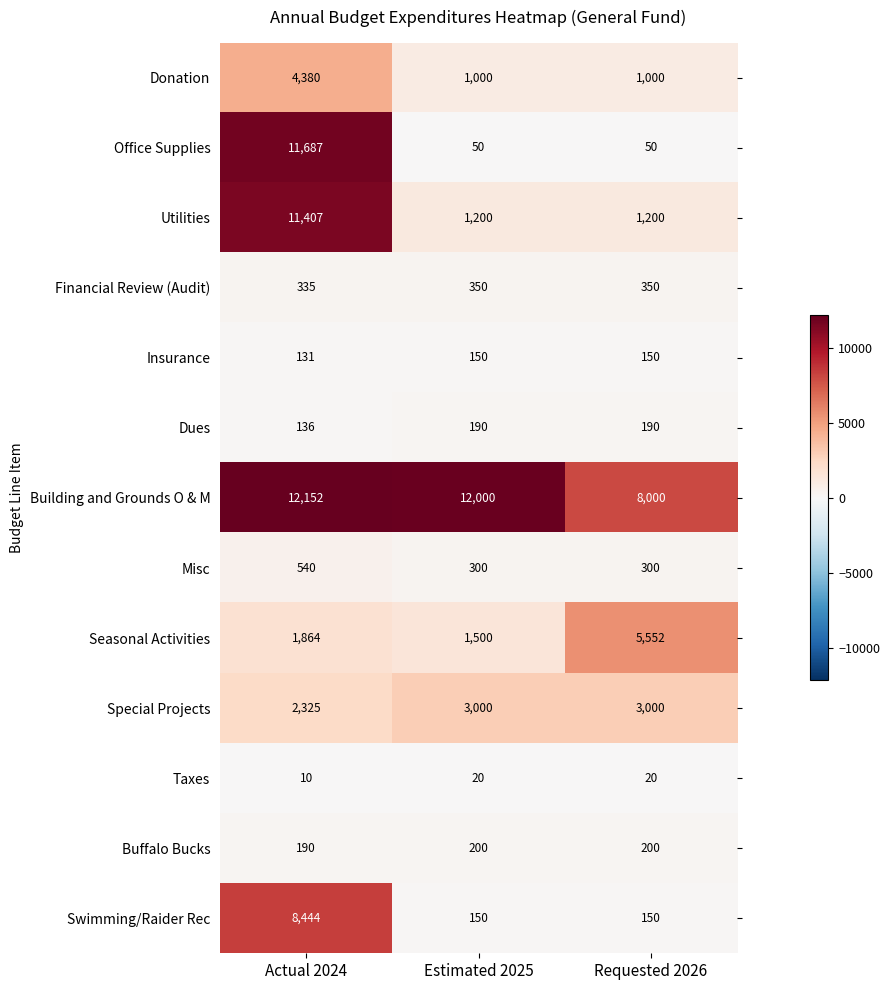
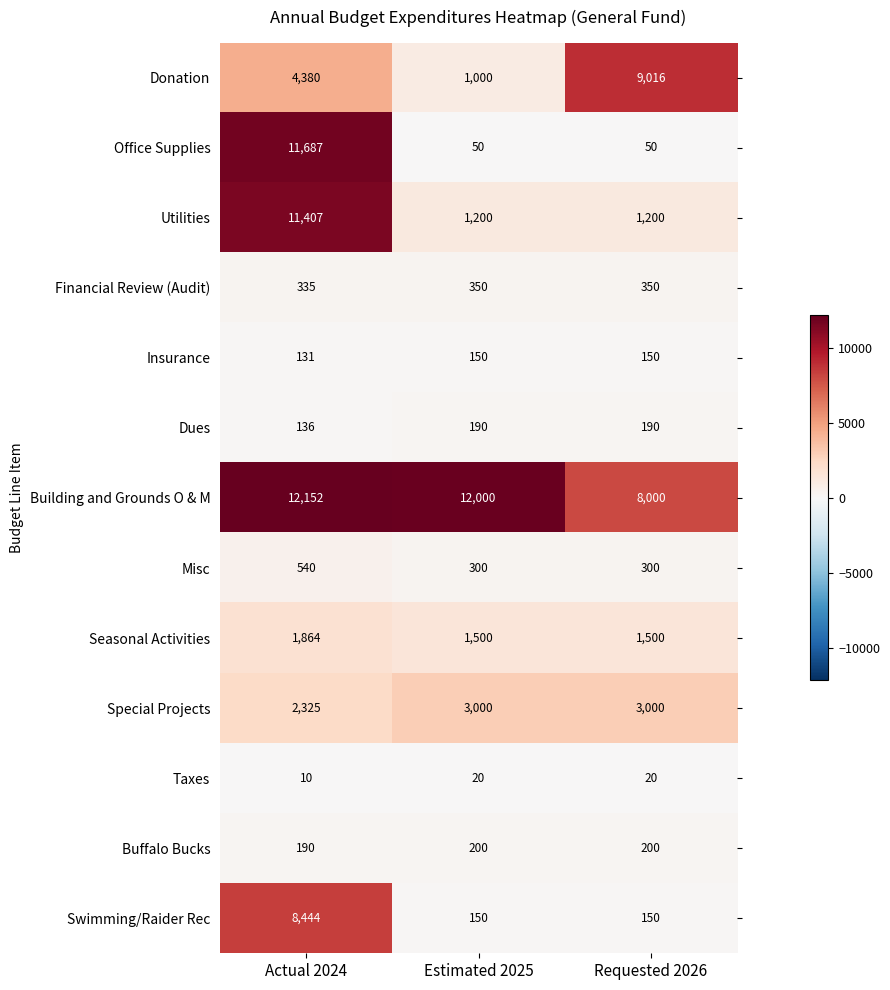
  {
    "Donation": {
      "Actual 2024": "4,380",
      "Estimated 2025": "1,000",
-     "Requested 2026": "1,000"
+     "Requested 2026": "9,016"
    },
    "Office Supplies": {
      "Actual 2024": "11,687",
      "Estimated 2025": "50",
      "Requested 2026": "50"
    },
    "Utilities": {
      "Actual 2024": "11,407",
      "Estimated 2025": "1,200",
      "Requested 2026": "1,200"
    },
    "Financial Review (Audit)": {
      "Actual 2024": "335",
      "Estimated 2025": "350",
      "Requested 2026": "350"
    },
    "Insurance": {
      "Actual 2024": "131",
      "Estimated 2025": "150",
      "Requested 2026": "150"
    },
    "Dues": {
      "Actual 2024": "136",
      "Estimated 2025": "190",
      "Requested 2026": "190"
    },
    "Building and Grounds O & M": {
      "Actual 2024": "12,152",
      "Estimated 2025": "12,000",
      "Requested 2026": "8,000"
    },
    "Misc": {
      "Actual 2024": "540",
      "Estimated 2025": "300",
      "Requested 2026": "300"
    },
    "Seasonal Activities": {
      "Actual 2024": "1,864",
      "Estimated 2025": "1,500",
-     "Requested 2026": "5,552"
+     "Requested 2026": "1,500"
    },
    "Special Projects": {
      "Actual 2024": "2,325",
      "Estimated 2025": "3,000",
      "Requested 2026": "3,000"
    },
    "Taxes": {
      "Actual 2024": "10",
      "Estimated 2025": "20",
      "Requested 2026": "20"
    },
    "Buffalo Bucks": {
      "Actual 2024": "190",
      "Estimated 2025": "200",
      "Requested 2026": "200"
    },
    "Swimming/Raider Rec": {
      "Actual 2024": "8,444",
      "Estimated 2025": "150",
      "Requested 2026": "150"
    }
  }
